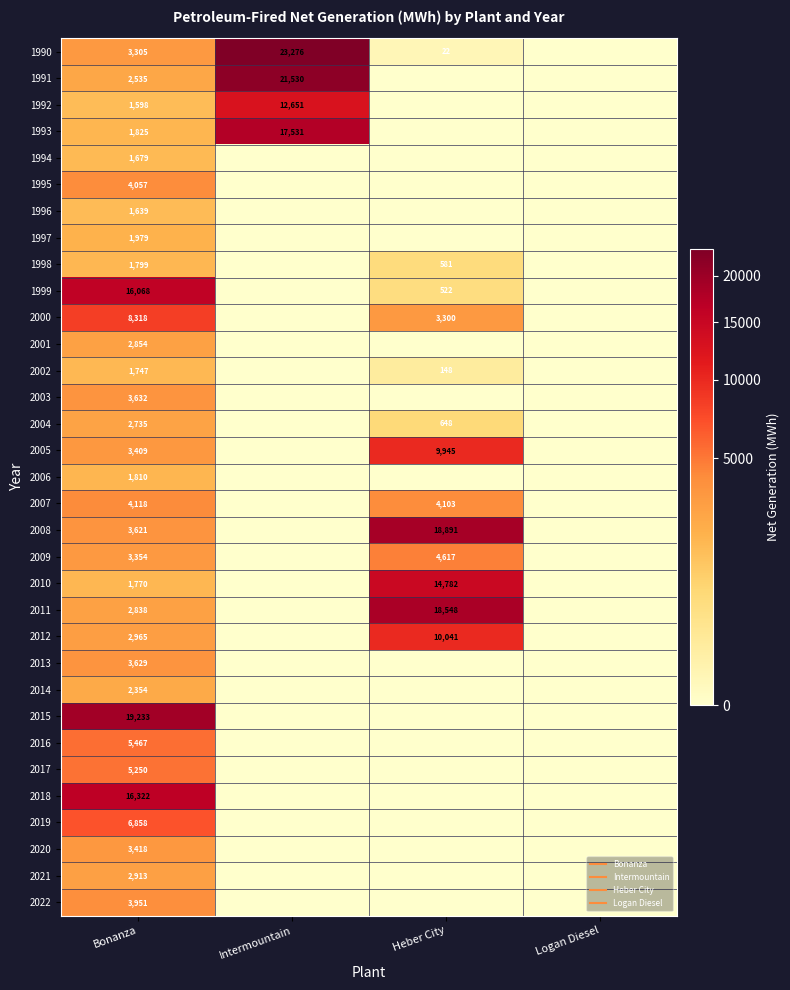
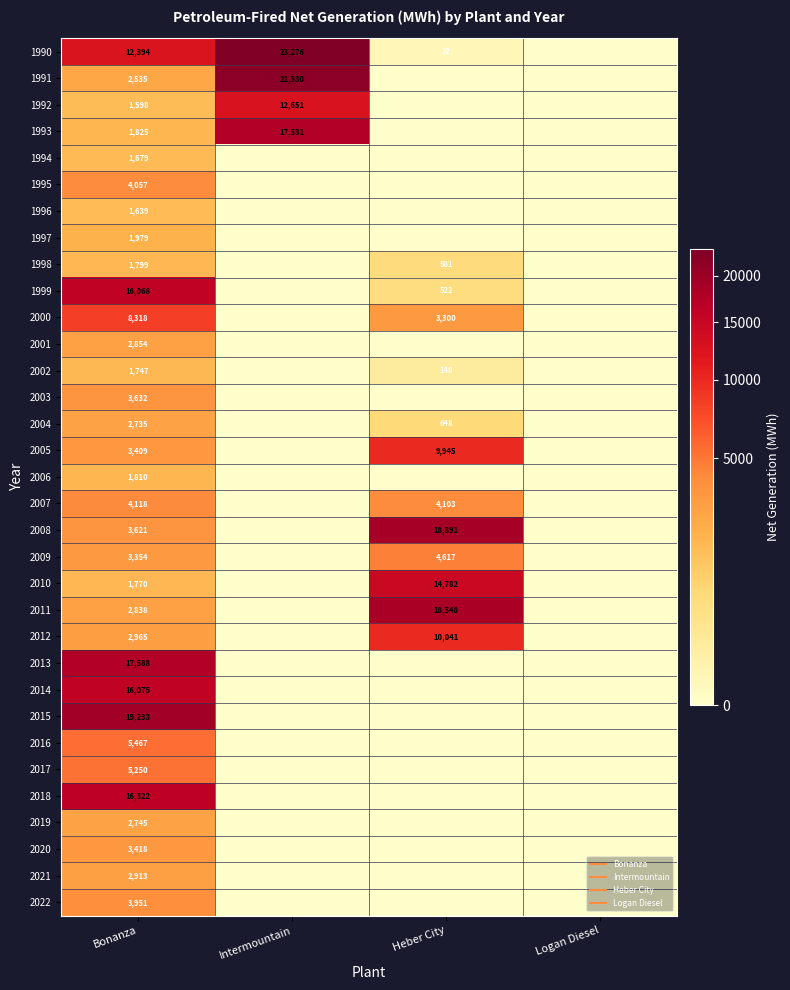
  {
    "1990": {
-     "Bonanza": "3,305",
+     "Bonanza": "12,394",
      "Intermountain": "23,276",
      "Heber City": "22"
    },
    "1991": {
      "Bonanza": "2,535",
      "Intermountain": "21,530"
    },
    "1992": {
      "Bonanza": "1,598",
      "Intermountain": "12,651"
    },
    "1993": {
      "Bonanza": "1,825",
      "Intermountain": "17,531"
    },
    "1994": {
      "Bonanza": "1,679"
    },
    "1995": {
      "Bonanza": "4,057"
    },
    "1996": {
      "Bonanza": "1,639"
    },
    "1997": {
      "Bonanza": "1,979"
    },
    "1998": {
      "Bonanza": "1,799",
      "Heber City": "581"
    },
    "1999": {
      "Bonanza": "16,068",
      "Heber City": "522"
    },
    "2000": {
      "Bonanza": "8,318",
      "Heber City": "3,300"
    },
    "2001": {
      "Bonanza": "2,854"
    },
    "2002": {
      "Bonanza": "1,747",
      "Heber City": "148"
    },
    "2003": {
      "Bonanza": "3,632"
    },
    "2004": {
      "Bonanza": "2,735",
      "Heber City": "648"
    },
    "2005": {
      "Bonanza": "3,409",
      "Heber City": "9,945"
    },
    "2006": {
      "Bonanza": "1,810"
    },
    "2007": {
      "Bonanza": "4,118",
      "Heber City": "4,103"
    },
    "2008": {
      "Bonanza": "3,621",
      "Heber City": "18,891"
    },
    "2009": {
      "Bonanza": "3,354",
      "Heber City": "4,617"
    },
    "2010": {
      "Bonanza": "1,770",
      "Heber City": "14,782"
    },
    "2011": {
      "Bonanza": "2,838",
      "Heber City": "18,548"
    },
    "2012": {
      "Bonanza": "2,965",
      "Heber City": "10,041"
    },
    "2013": {
-     "Bonanza": "3,629"
+     "Bonanza": "17,588"
    },
    "2014": {
-     "Bonanza": "2,354"
+     "Bonanza": "16,075"
    },
    "2015": {
      "Bonanza": "19,233"
    },
    "2016": {
      "Bonanza": "5,467"
    },
    "2017": {
      "Bonanza": "5,250"
    },
    "2018": {
      "Bonanza": "16,322"
    },
    "2019": {
-     "Bonanza": "6,858"
+     "Bonanza": "2,745"
    },
    "2020": {
      "Bonanza": "3,418"
    },
    "2021": {
      "Bonanza": "2,913"
    },
    "2022": {
      "Bonanza": "3,951"
    }
  }
